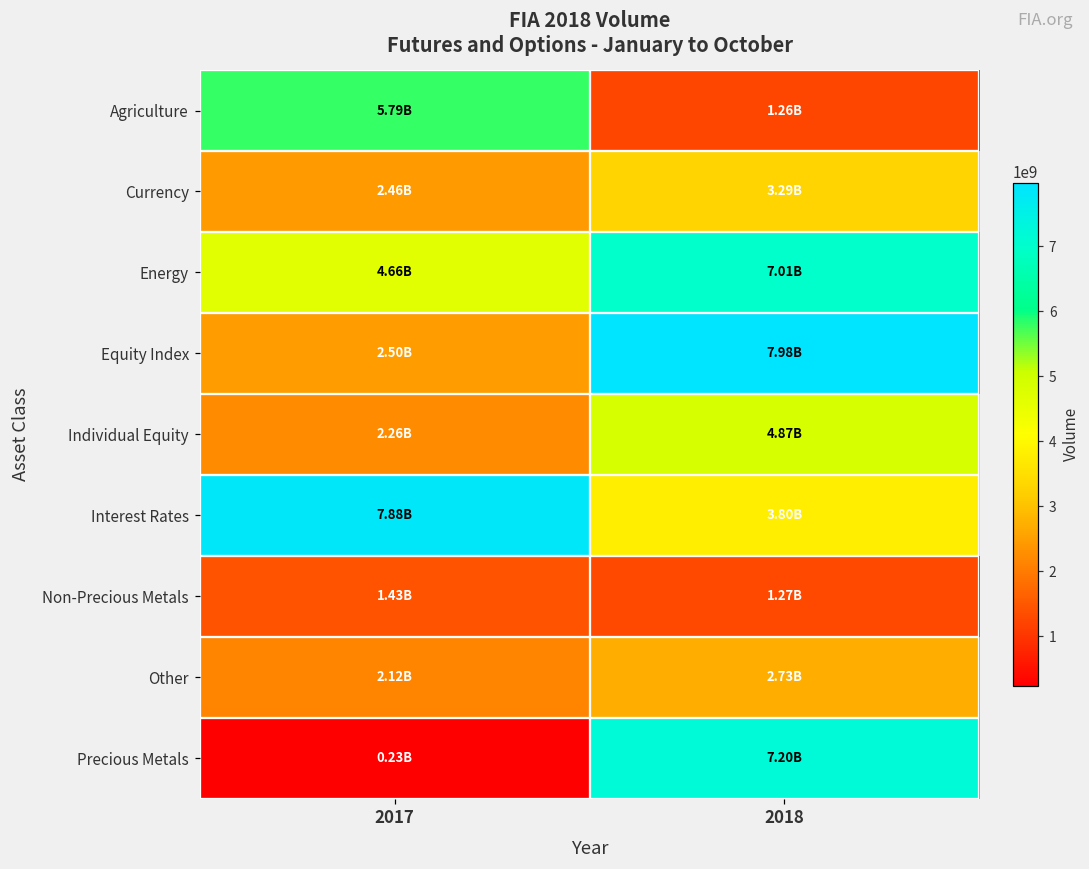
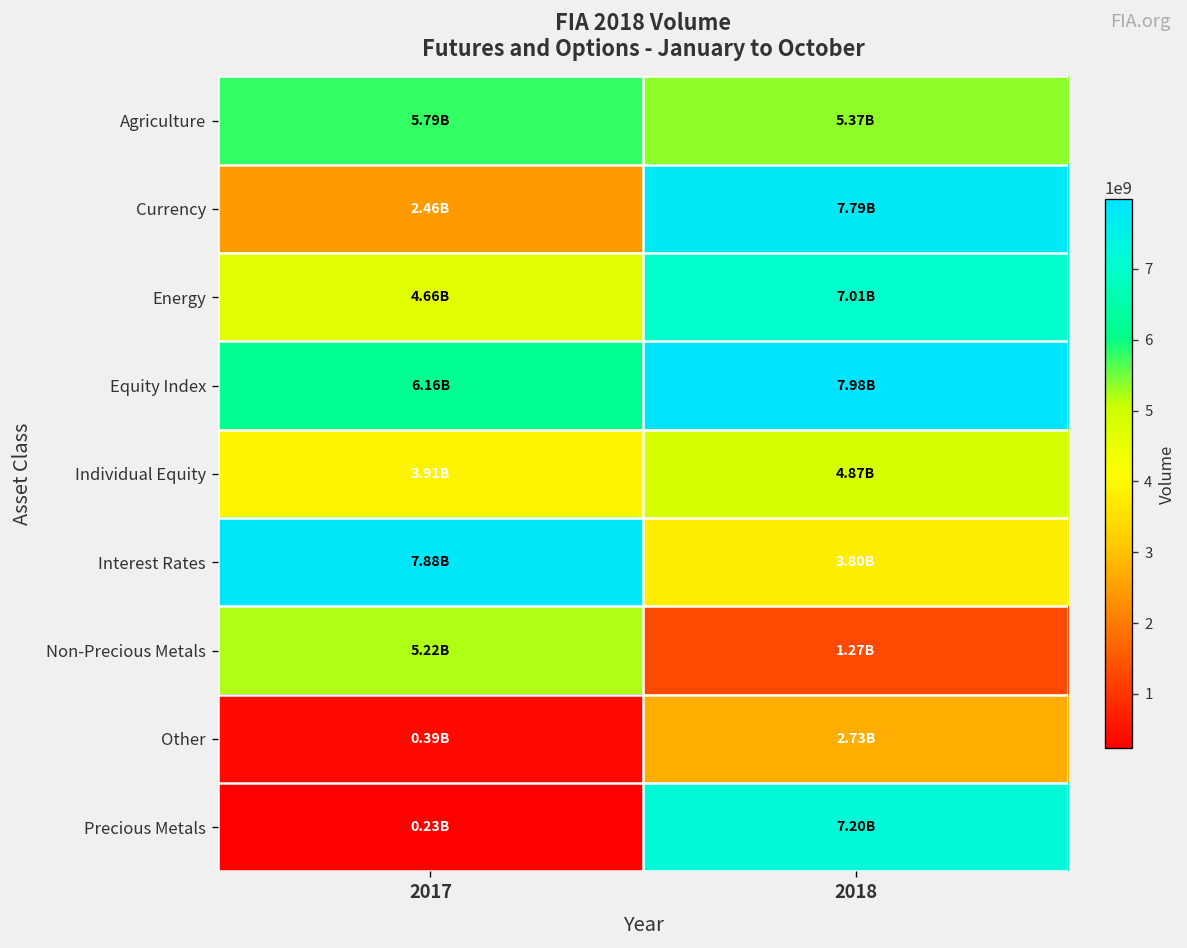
  {
    "Agriculture": {
      "2017": "5.79B",
-     "2018": "1.26B"
+     "2018": "5.37B"
    },
    "Currency": {
      "2017": "2.46B",
-     "2018": "3.29B"
+     "2018": "7.79B"
    },
    "Energy": {
      "2017": "4.66B",
      "2018": "7.01B"
    },
    "Equity Index": {
-     "2017": "2.50B",
+     "2017": "6.16B",
      "2018": "7.98B"
    },
    "Individual Equity": {
-     "2017": "2.26B",
+     "2017": "3.91B",
      "2018": "4.87B"
    },
    "Interest Rates": {
      "2017": "7.88B",
      "2018": "3.80B"
    },
    "Non-Precious Metals": {
-     "2017": "1.43B",
+     "2017": "5.22B",
      "2018": "1.27B"
    },
    "Other": {
-     "2017": "2.12B",
+     "2017": "0.39B",
      "2018": "2.73B"
    },
    "Precious Metals": {
      "2017": "0.23B",
      "2018": "7.20B"
    }
  }
